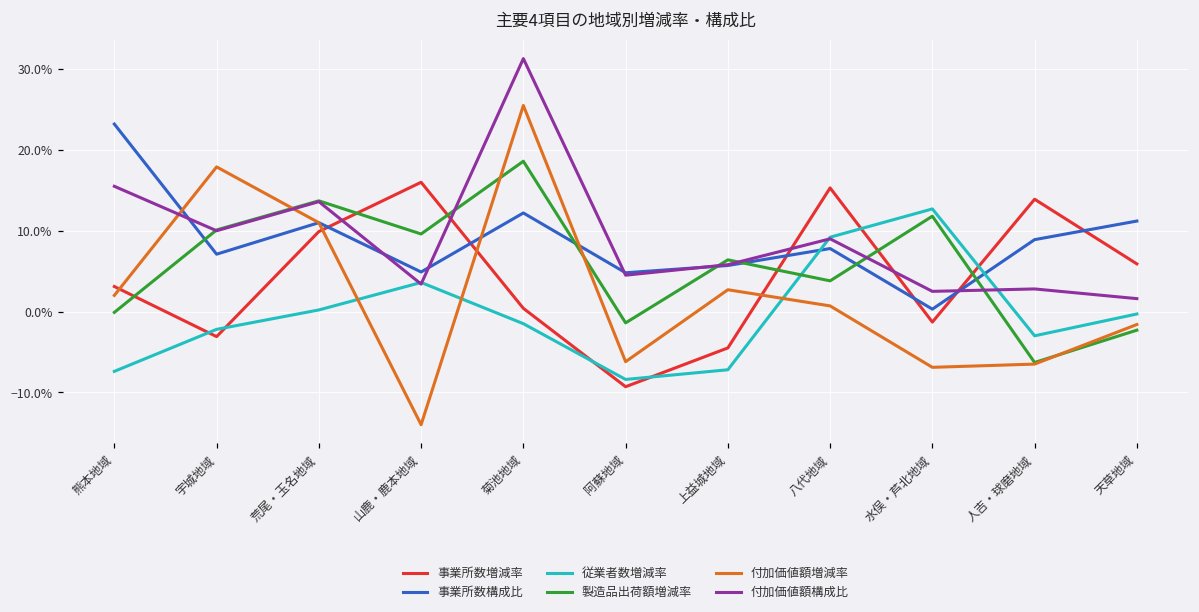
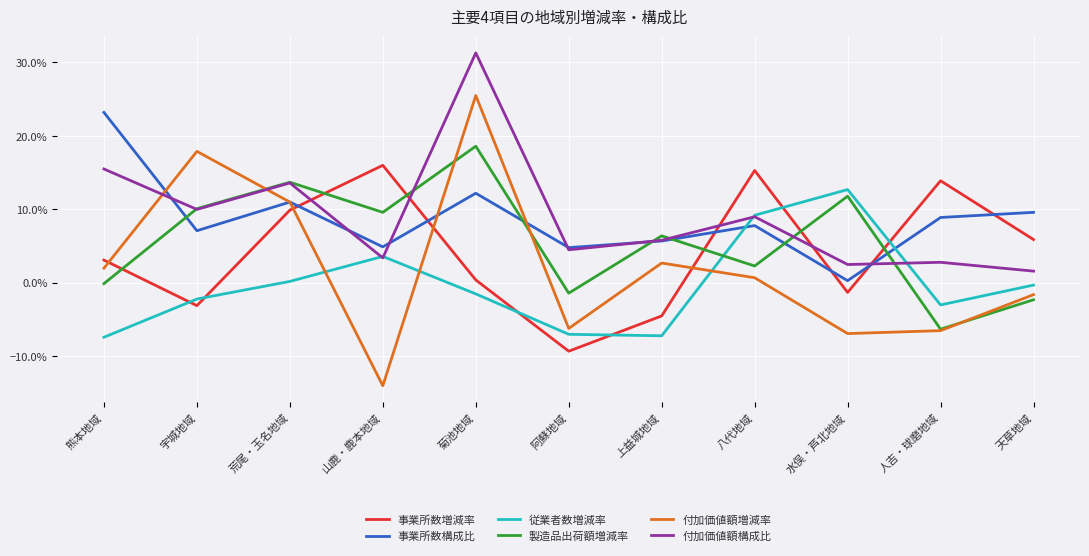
  {
    "事業所数増減率": {
      "熊本地域": "3%",
      "宇城地域": "-3%",
      "荒尾・玉名地域": "10%",
      "山鹿・鹿本地域": "16%",
      "菊池地域": "0%",
      "阿蘇地域": "-9%",
      "上益城地域": "-5%",
      "八代地域": "15%",
      "水俣・芦北地域": "-1%",
      "人吉・球磨地域": "14%",
      "天草地域": "6%"
    },
    "事業所数構成比": {
      "熊本地域": "23%",
      "宇城地域": "7%",
      "山鹿・鹿本地域": "5%",
      "菊池地域": "12%",
      "八代地域": "8%",
      "水俣・芦北地域": "0%",
      "人吉・球磨地域": "9%",
-     "天草地域": "11%"
+     "天草地域": "10%"
    },
    "従業者数増減率": {
      "熊本地域": "-7%",
      "宇城地域": "-2%",
      "荒尾・玉名地域": "0%",
      "菊池地域": "-2%",
-     "阿蘇地域": "-8%",
+     "阿蘇地域": "-7%",
      "上益城地域": "-7%",
      "水俣・芦北地域": "13%",
      "人吉・球磨地域": "-3%",
      "天草地域": "0%"
    },
    "製造品出荷額増減率": {
      "熊本地域": "0%",
      "山鹿・鹿本地域": "10%",
      "菊池地域": "19%",
      "阿蘇地域": "-1%",
      "上益城地域": "6%",
-     "八代地域": "4%",
+     "八代地域": "2%",
      "水俣・芦北地域": "12%",
      "天草地域": "-2%"
    },
    "付加価値額増減率": {
      "熊本地域": "2%",
      "宇城地域": "18%",
      "山鹿・鹿本地域": "-14%",
      "菊池地域": "26%",
      "阿蘇地域": "-6%",
      "上益城地域": "3%",
      "八代地域": "1%",
      "水俣・芦北地域": "-7%",
      "天草地域": "-2%"
    },
    "付加価値額構成比": {
      "熊本地域": "16%",
      "菊池地域": "31%",
      "水俣・芦北地域": "3%",
      "人吉・球磨地域": "3%",
      "天草地域": "2%"
    }
  }
